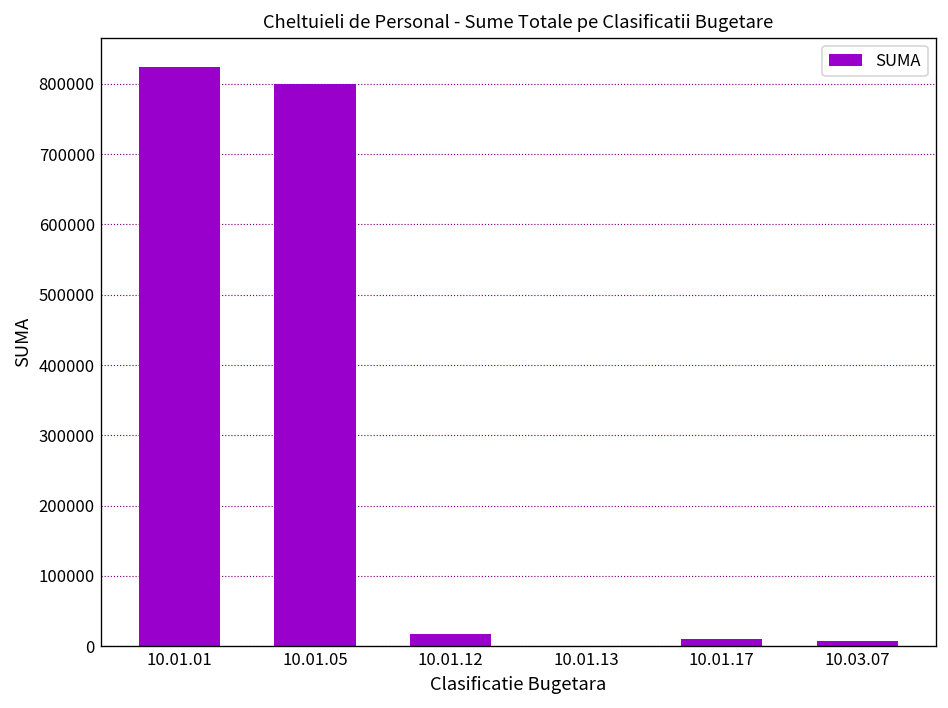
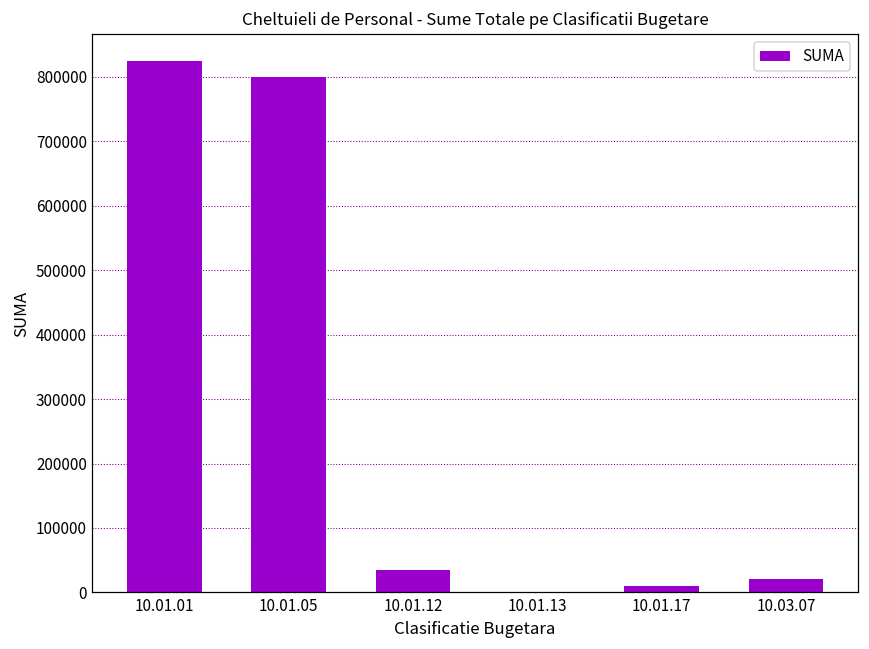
  {
    "10.01.01": 820000,
    "10.01.05": 800000,
-   "10.01.12": 20000,
+   "10.01.12": 30000,
    "10.01.17": 10000,
-   "10.03.07": 10000
+   "10.03.07": 20000
  }
